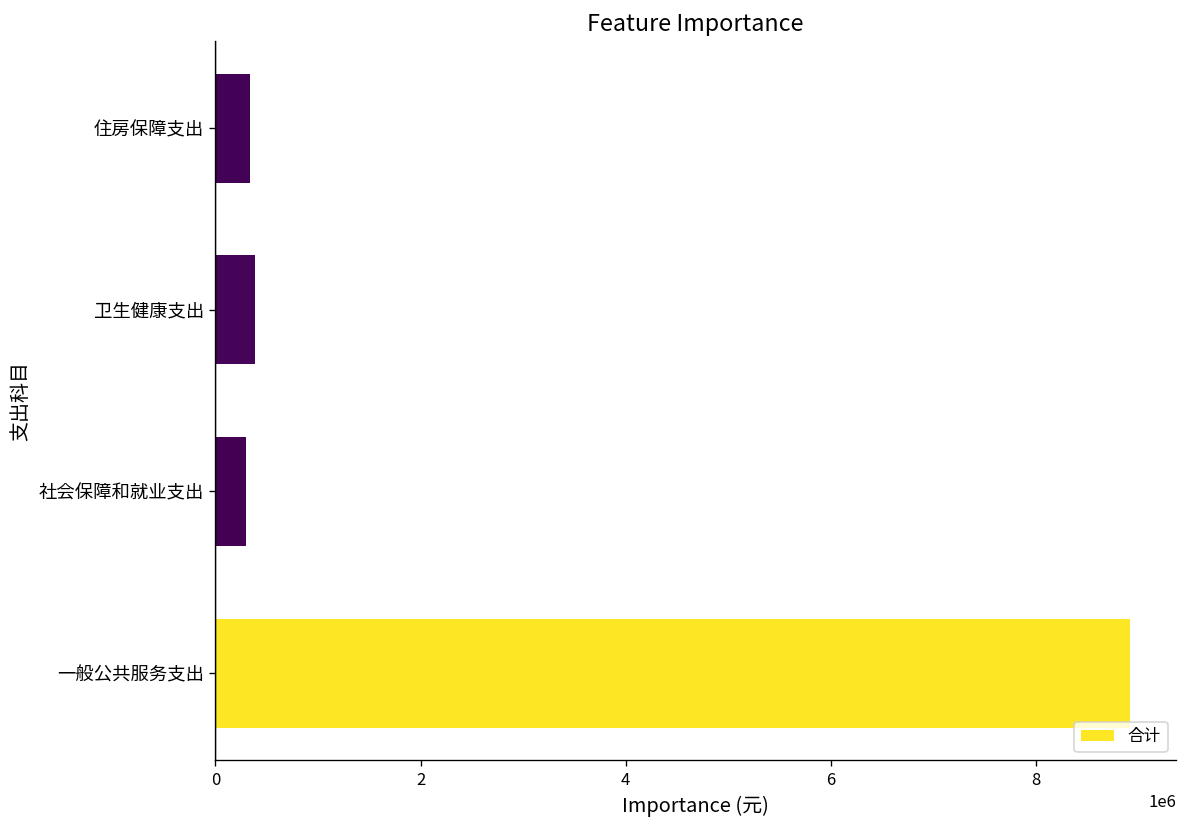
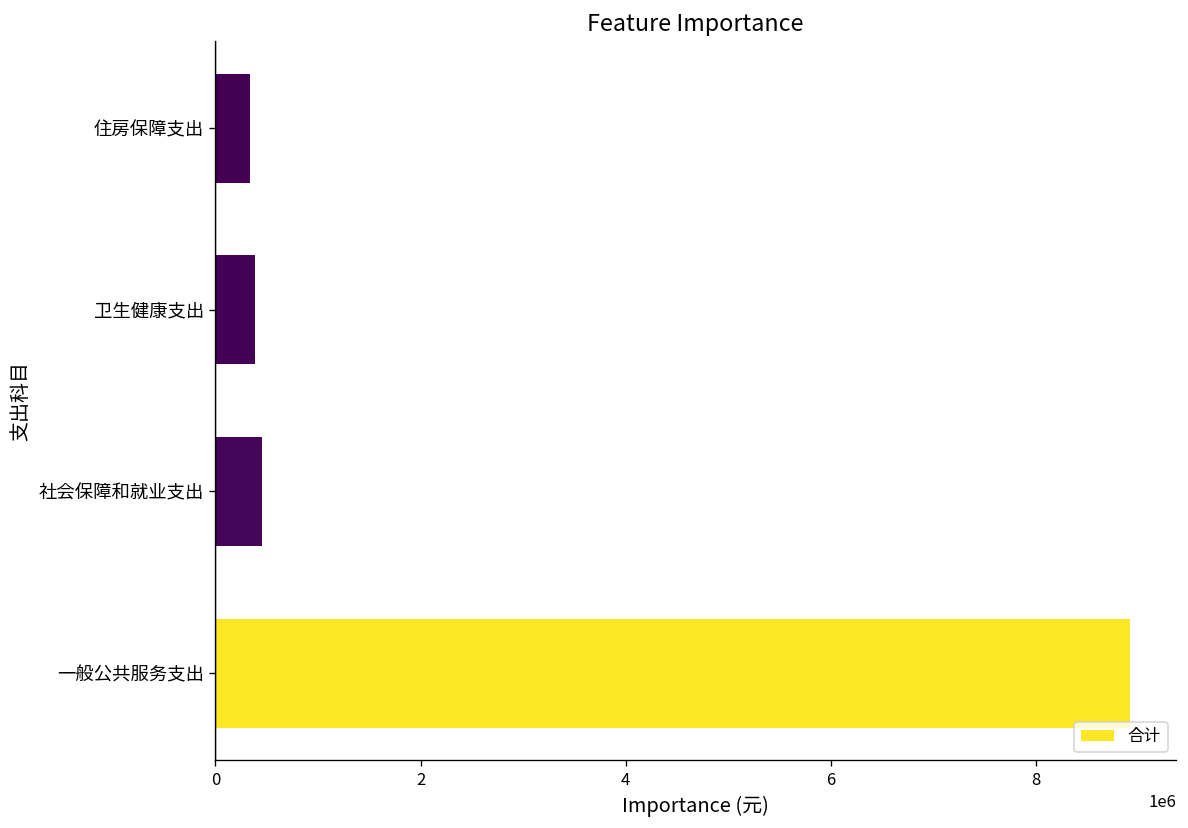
  {
    "住房保障支出": 300000,
    "卫生健康支出": 400000,
-   "社会保障和就业支出": 300000,
+   "社会保障和就业支出": 500000,
    "一般公共服务支出": 8900000
  }
